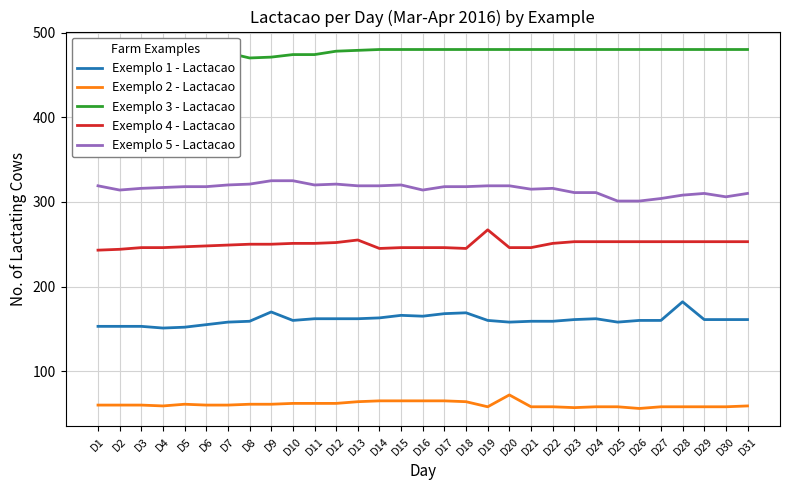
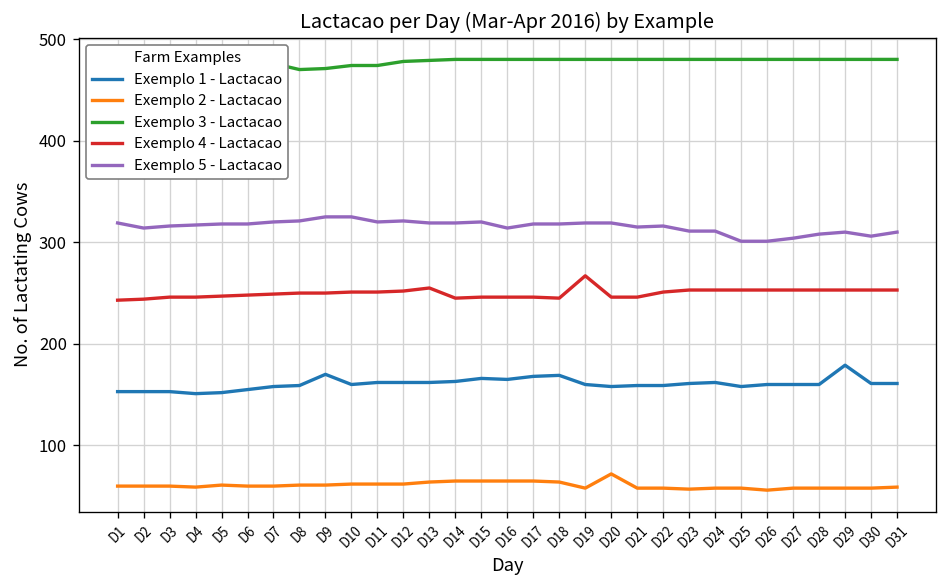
  {
    "Exemplo 1 - Lactacao": {
      "D1": 150,
      "D2": 150,
      "D3": 150,
      "D4": 150,
      "D5": 150,
      "D6": 160,
      "D7": 160,
      "D8": 160,
      "D9": 170,
      "D10": 160,
      "D11": 160,
      "D12": 160,
      "D13": 160,
      "D14": 160,
      "D15": 170,
      "D16": 170,
      "D17": 170,
      "D18": 170,
      "D19": 160,
      "D20": 160,
      "D21": 160,
      "D22": 160,
      "D23": 160,
      "D24": 160,
      "D25": 160,
      "D26": 160,
      "D27": 160,
-     "D28": 180,
-     "D29": 160,
+     "D28": 160,
+     "D29": 180,
      "D30": 160,
      "D31": 160
    },
    "Exemplo 2 - Lactacao": {
      "D1": 60,
      "D2": 60,
      "D3": 60,
      "D4": 60,
      "D5": 60,
      "D6": 60,
      "D7": 60,
      "D8": 60,
      "D9": 60,
      "D10": 60,
      "D11": 60,
      "D12": 60,
      "D13": 60,
      "D14": 70,
      "D15": 70,
      "D16": 70,
      "D17": 70,
      "D18": 60,
      "D19": 60,
      "D20": 70,
      "D21": 60,
      "D22": 60,
      "D23": 60,
      "D24": 60,
      "D25": 60,
      "D26": 60,
      "D27": 60,
      "D28": 60,
      "D29": 60,
      "D30": 60,
      "D31": 60
    },
    "Exemplo 3 - Lactacao": {
      "D8": 470,
      "D9": 470,
      "D10": 470,
      "D11": 470,
      "D12": 480,
      "D13": 480,
      "D14": 480,
      "D15": 480,
      "D16": 480,
      "D17": 480,
      "D18": 480,
      "D19": 480,
      "D20": 480,
      "D21": 480,
      "D22": 480,
      "D23": 480,
      "D24": 480,
      "D25": 480,
      "D26": 480,
      "D27": 480,
      "D28": 480,
      "D29": 480,
      "D30": 480,
      "D31": 480
    },
    "Exemplo 4 - Lactacao": {
      "D1": 240,
      "D2": 240,
      "D3": 250,
      "D4": 250,
      "D5": 250,
      "D6": 250,
      "D7": 250,
      "D8": 250,
      "D9": 250,
      "D10": 250,
      "D11": 250,
      "D12": 250,
      "D13": 260,
      "D14": 250,
      "D15": 250,
      "D16": 250,
      "D17": 250,
      "D18": 250,
      "D19": 270,
      "D20": 250,
      "D21": 250,
      "D22": 250,
      "D23": 250,
      "D24": 250,
      "D25": 250,
      "D26": 250,
      "D27": 250,
      "D28": 250,
      "D29": 250,
      "D30": 250,
      "D31": 250
    },
    "Exemplo 5 - Lactacao": {
      "D1": 320,
      "D2": 310,
      "D3": 320,
      "D4": 320,
      "D5": 320,
      "D6": 320,
      "D7": 320,
      "D8": 320,
      "D9": 330,
      "D10": 330,
      "D11": 320,
      "D12": 320,
      "D13": 320,
      "D14": 320,
      "D15": 320,
      "D16": 310,
      "D17": 320,
      "D18": 320,
      "D19": 320,
      "D20": 320,
      "D21": 320,
      "D22": 320,
      "D23": 310,
      "D24": 310,
      "D25": 300,
      "D26": 300,
      "D27": 300,
      "D28": 310,
      "D29": 310,
      "D30": 310,
      "D31": 310
    }
  }
